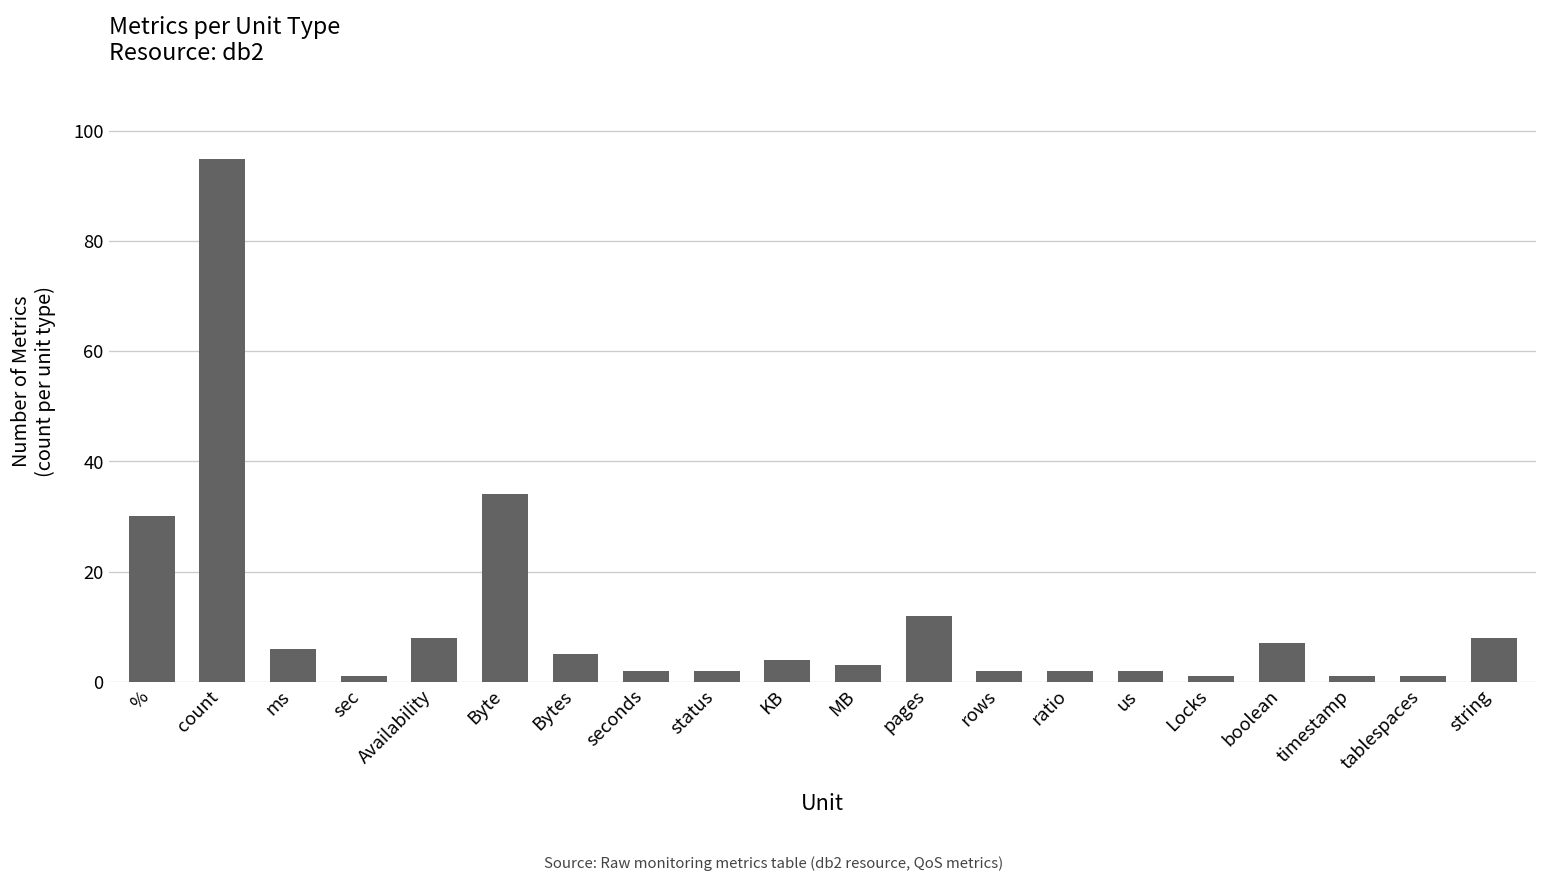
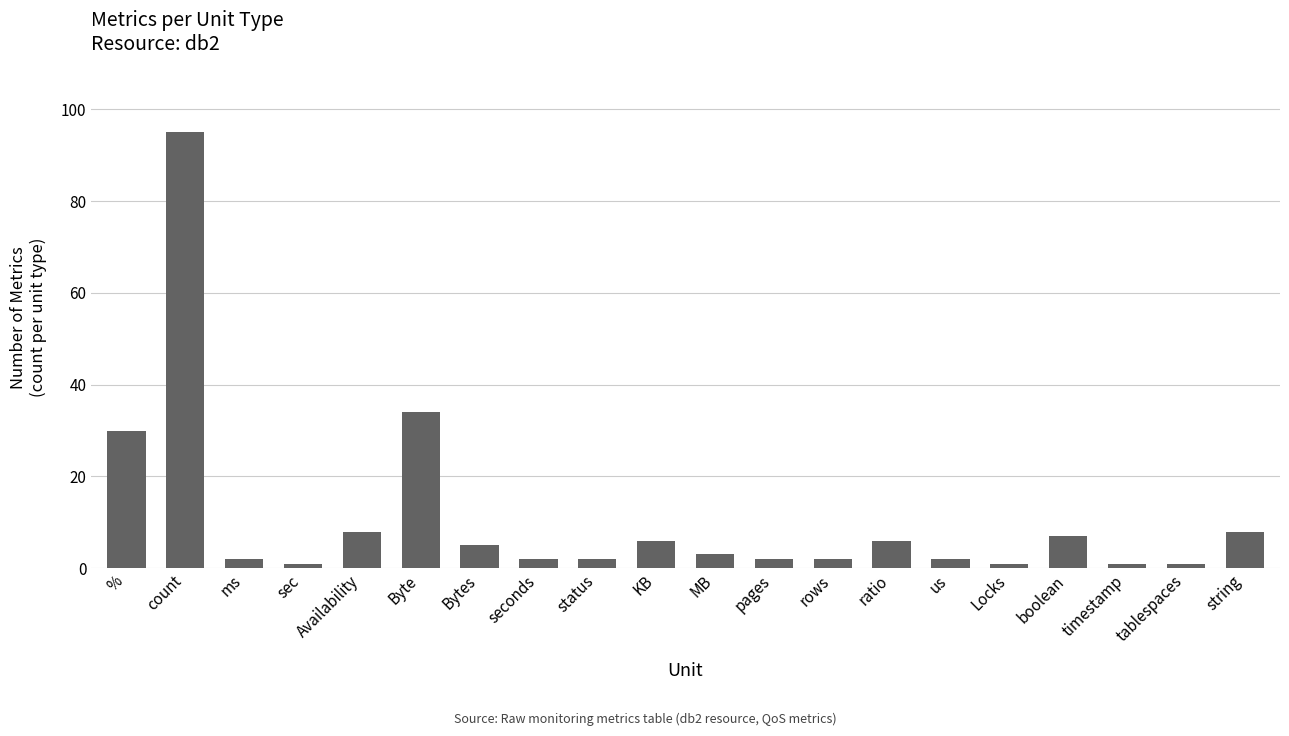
  {
    "%": 30,
    "count": 95,
-   "ms": 6,
+   "ms": 2,
    "sec": 1,
    "Availability": 8,
    "Byte": 34,
    "Bytes": 5,
    "seconds": 2,
    "status": 2,
-   "KB": 4,
+   "KB": 6,
    "MB": 3,
-   "pages": 12,
+   "pages": 2,
    "rows": 2,
-   "ratio": 2,
+   "ratio": 6,
    "us": 2,
    "Locks": 1,
    "boolean": 7,
    "timestamp": 1,
    "tablespaces": 1,
    "string": 8
  }
